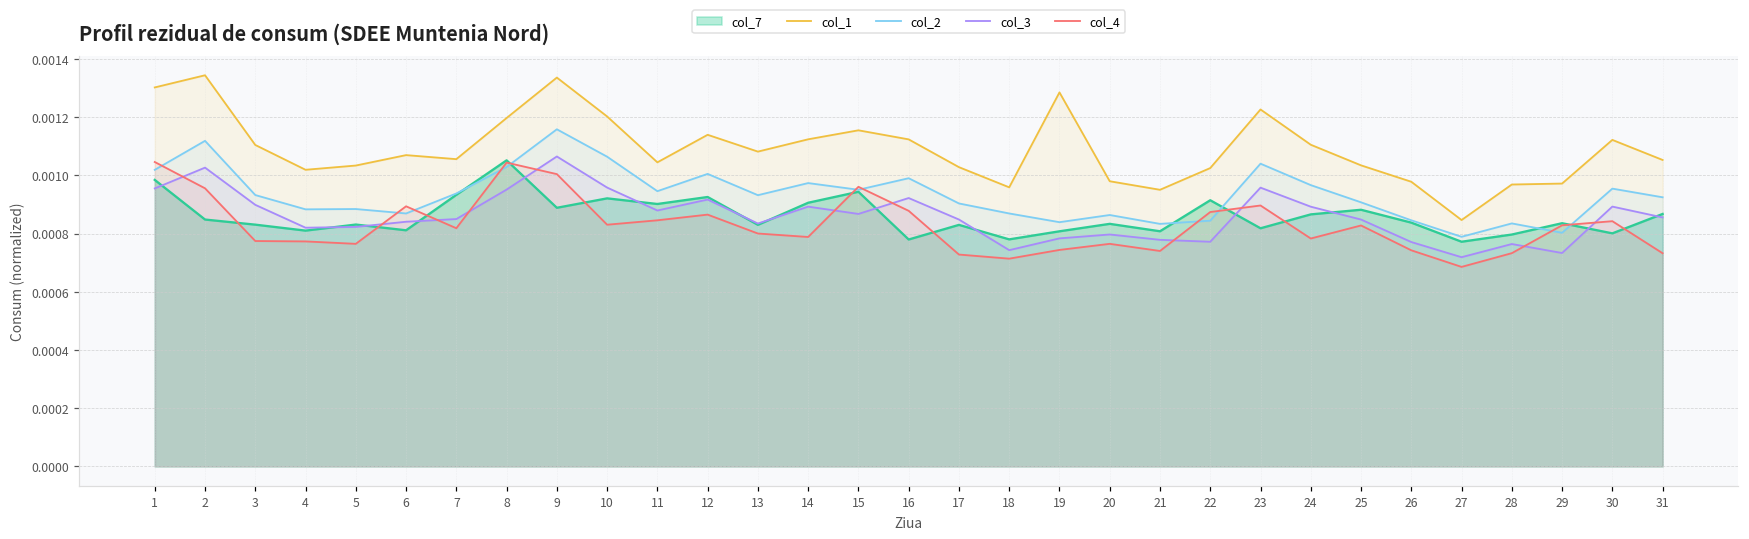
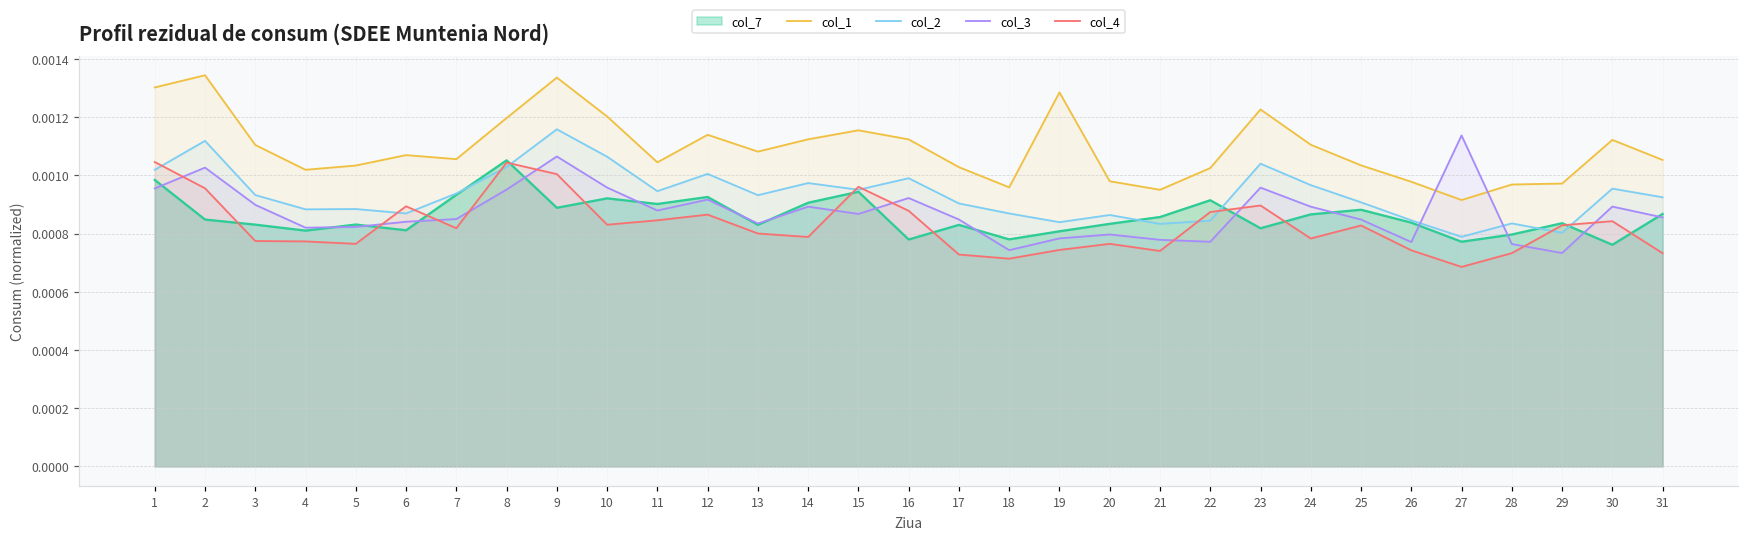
  {
    "col_7": {
      "1": 0.00098,
      "2": 0.00085,
      "3": 0.00083,
      "4": 0.00081,
      "6": 0.00081,
      "9": 0.00089,
      "10": 0.00092,
      "11": 0.00090,
      "14": 0.00091,
      "16": 0.00078,
      "17": 0.00083,
      "18": 0.00078,
      "19": 0.00081,
      "20": 0.00083,
-     "21": 0.00081,
+     "21": 0.00086,
      "22": 0.00091,
      "23": 0.00082,
      "24": 0.00087,
      "25": 0.00088,
      "27": 0.00077,
      "28": 0.00080,
-     "30": 0.00080,
+     "30": 0.00076,
      "31": 0.00087
    },
    "col_1": {
      "1": 0.00130,
      "2": 0.00134,
      "3": 0.00110,
      "4": 0.00102,
      "5": 0.00103,
      "6": 0.00107,
      "7": 0.00106,
      "8": 0.00120,
      "9": 0.00134,
      "10": 0.00120,
      "11": 0.00104,
      "12": 0.00114,
      "13": 0.00108,
      "14": 0.00112,
      "15": 0.00115,
      "16": 0.00112,
      "17": 0.00103,
      "18": 0.00096,
      "19": 0.00129,
      "20": 0.00098,
      "21": 0.00095,
      "22": 0.00102,
      "23": 0.00123,
      "24": 0.00111,
      "25": 0.00103,
      "26": 0.00098,
-     "27": 0.00085,
+     "27": 0.00092,
      "28": 0.00097,
      "29": 0.00097,
      "30": 0.00112,
      "31": 0.00105
    },
    "col_2": {
      "1": 0.00102,
      "2": 0.00112,
      "3": 0.00093,
      "4": 0.00088,
      "5": 0.00088,
      "6": 0.00087,
      "8": 0.00103,
      "9": 0.00116,
      "10": 0.00106,
      "11": 0.00095,
      "12": 0.00100,
      "13": 0.00093,
      "14": 0.00097,
      "16": 0.00099,
      "17": 0.00090,
      "18": 0.00087,
      "19": 0.00084,
      "20": 0.00086,
      "21": 0.00083,
      "22": 0.00084,
      "23": 0.00104,
      "24": 0.00097,
      "25": 0.00091,
      "27": 0.00079,
      "28": 0.00083,
      "29": 0.00080,
      "30": 0.00095,
      "31": 0.00092
    },
    "col_3": {
      "1": 0.00096,
      "2": 0.00103,
      "3": 0.00090,
      "4": 0.00082,
      "6": 0.00084,
      "7": 0.00085,
      "8": 0.00095,
      "9": 0.00106,
      "10": 0.00096,
      "11": 0.00088,
      "14": 0.00089,
      "15": 0.00087,
      "16": 0.00092,
      "17": 0.00085,
      "18": 0.00074,
      "19": 0.00078,
      "20": 0.00080,
      "21": 0.00078,
      "22": 0.00077,
      "23": 0.00096,
      "24": 0.00089,
      "25": 0.00085,
      "26": 0.00077,
-     "27": 0.00072,
+     "27": 0.00114,
      "28": 0.00076,
      "29": 0.00073,
      "30": 0.00089,
      "31": 0.00086
    },
    "col_4": {
      "1": 0.00105,
      "2": 0.00096,
      "3": 0.00077,
      "4": 0.00077,
      "5": 0.00076,
      "6": 0.00089,
      "7": 0.00082,
      "9": 0.00100,
      "10": 0.00083,
      "11": 0.00085,
      "12": 0.00087,
      "13": 0.00080,
      "14": 0.00079,
      "15": 0.00096,
      "16": 0.00088,
      "17": 0.00073,
      "18": 0.00071,
      "19": 0.00074,
      "20": 0.00076,
      "21": 0.00074,
      "22": 0.00087,
      "23": 0.00090,
      "24": 0.00078,
      "25": 0.00083,
      "26": 0.00074,
      "27": 0.00069,
      "28": 0.00073,
      "30": 0.00084,
      "31": 0.00073
    }
  }
